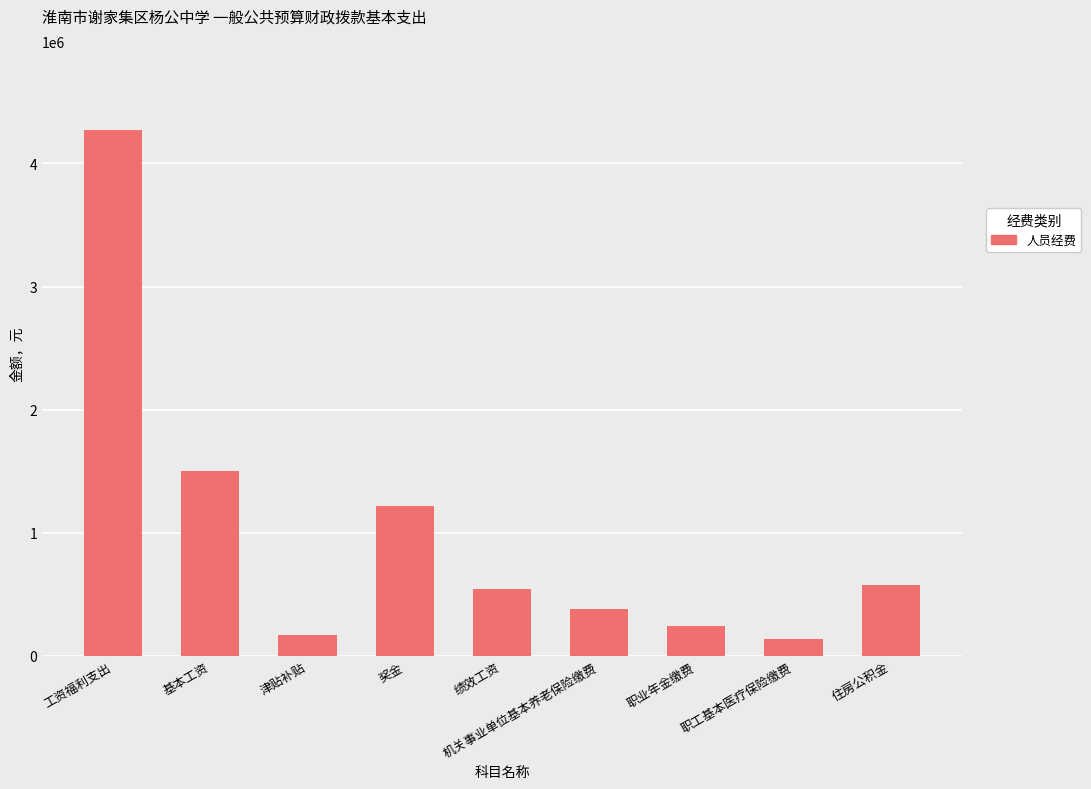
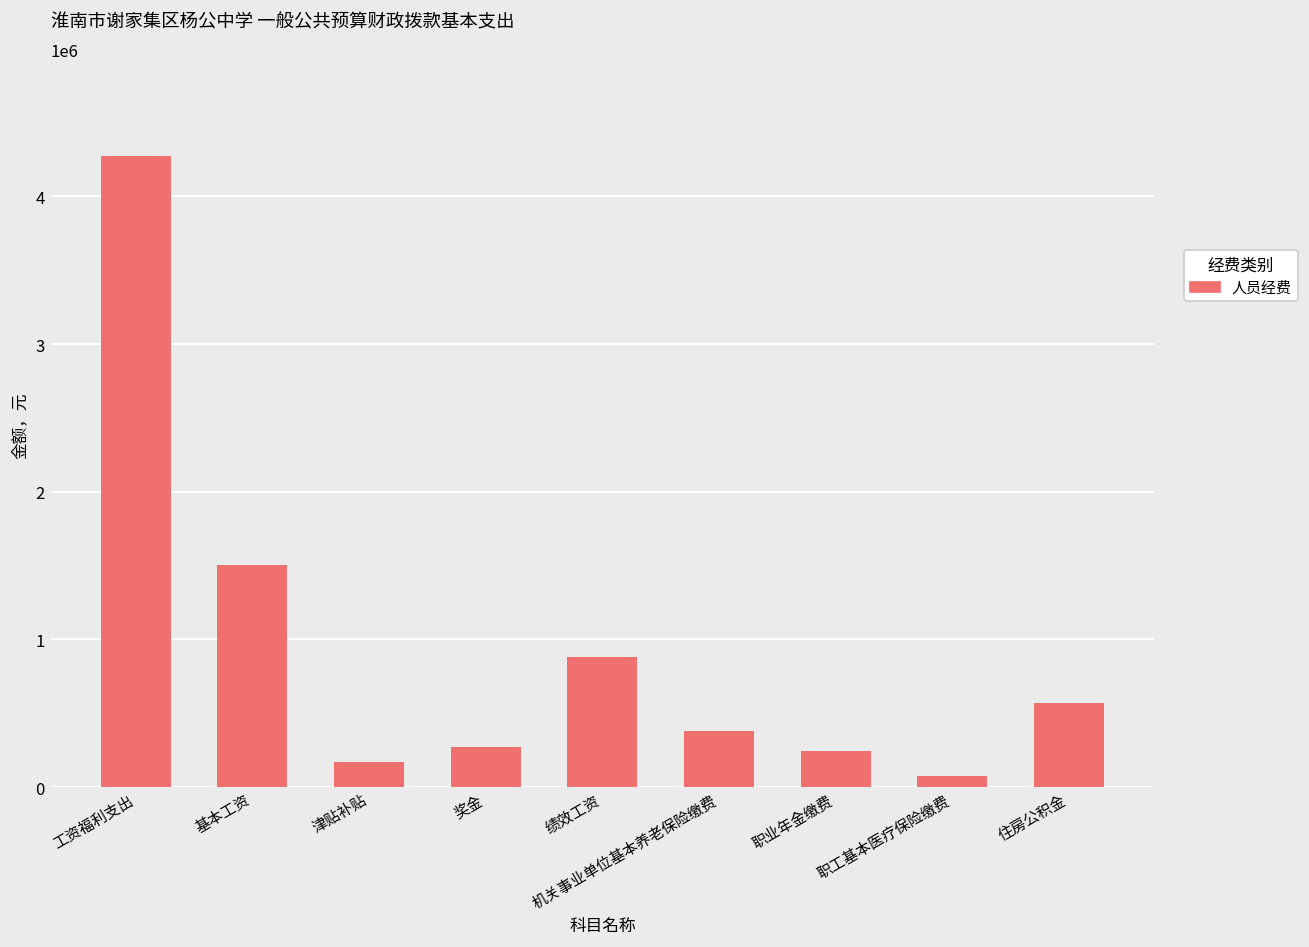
  {
    "工资福利支出": 4270000,
    "基本工资": 1500000,
    "津贴补贴": 170000,
-   "奖金": 1220000,
-   "绩效工资": 550000,
+   "奖金": 270000,
+   "绩效工资": 880000,
    "机关事业单位基本养老保险缴费": 380000,
    "职业年金缴费": 240000,
-   "职工基本医疗保险缴费": 140000,
+   "职工基本医疗保险缴费": 80000,
    "住房公积金": 570000
  }
